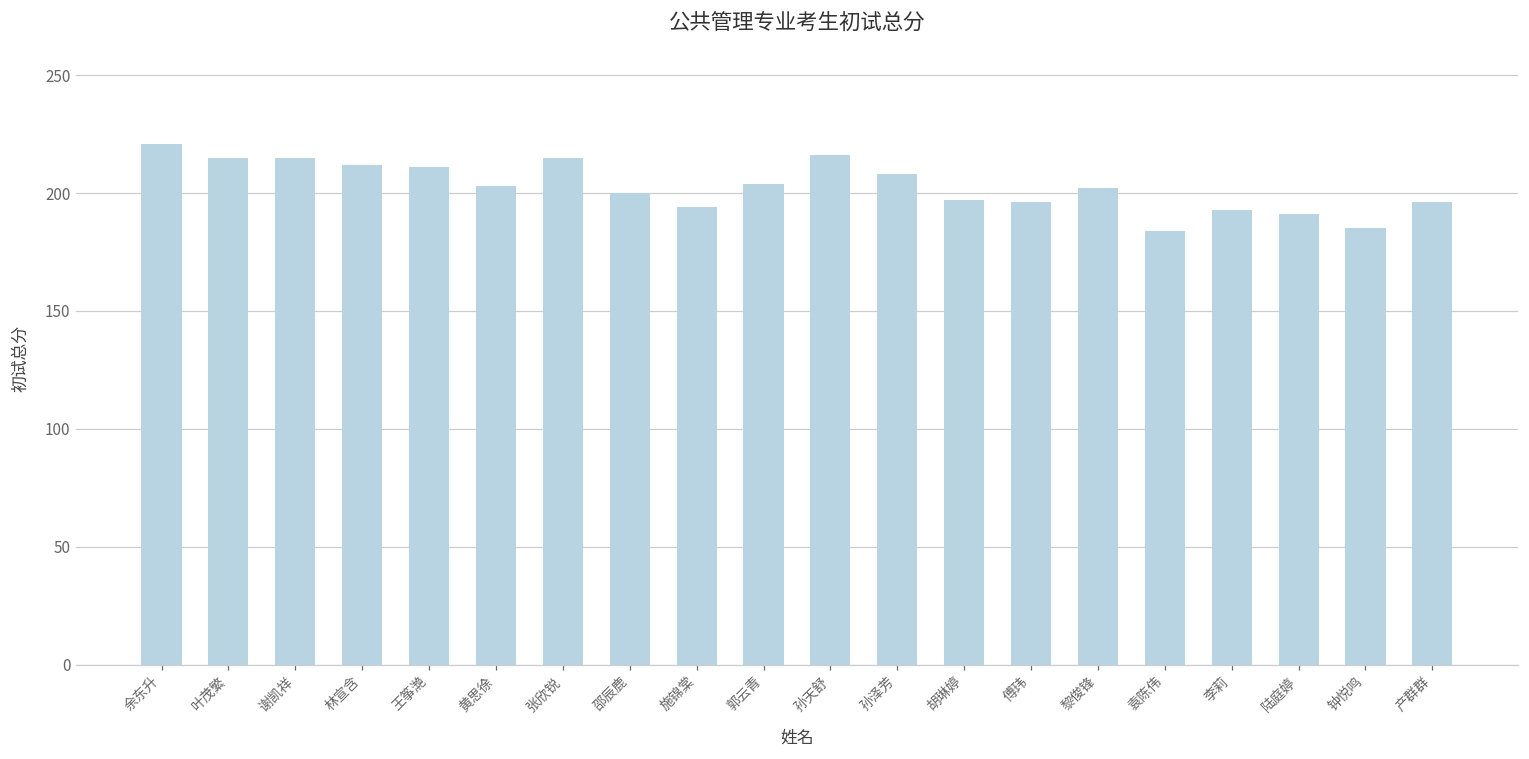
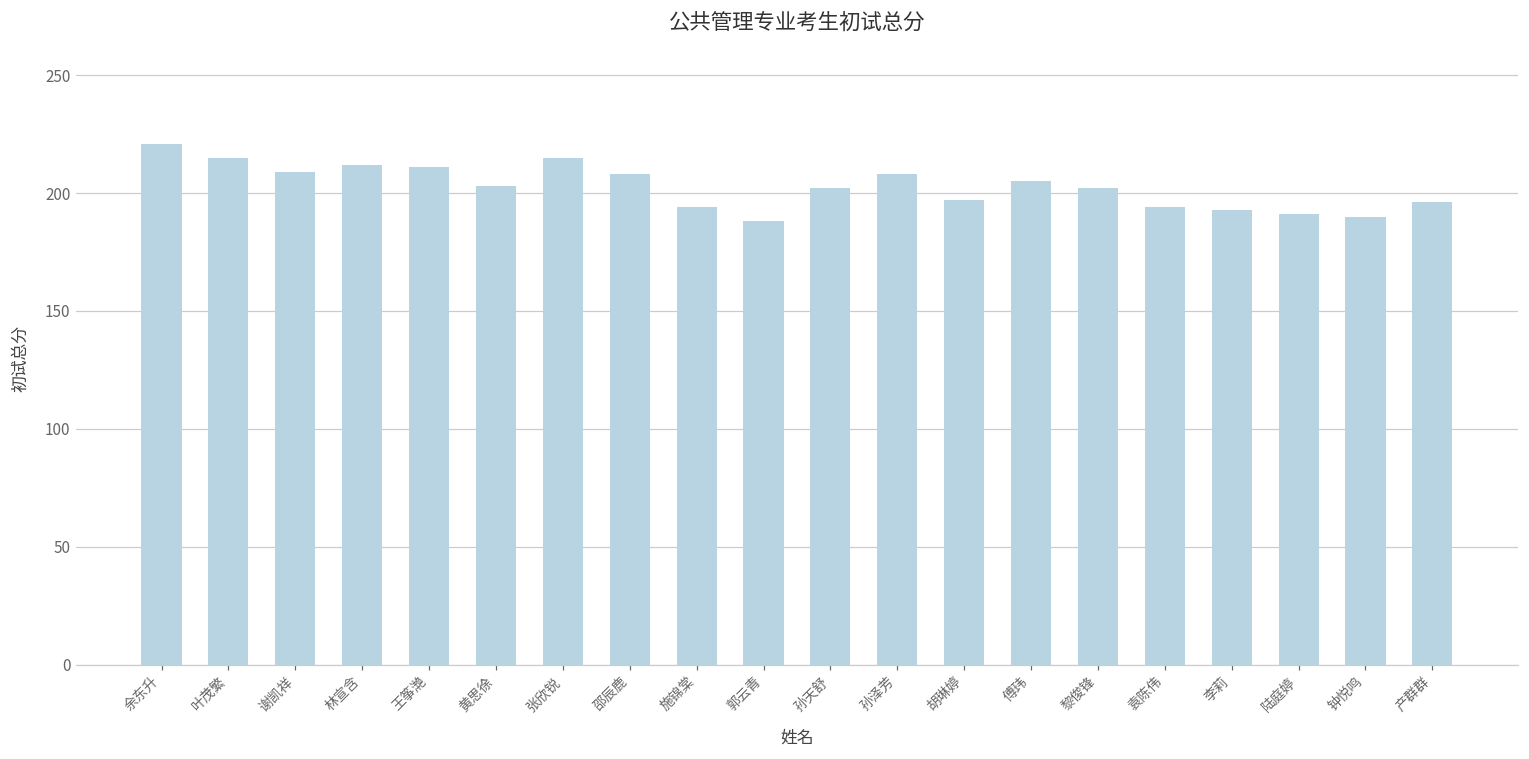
  {
    "余东升": 221,
    "叶茂繁": 215,
-   "谢凯祥": 215,
+   "谢凯祥": 209,
    "林宣含": 212,
    "王筝滟": 211,
    "黄思徐": 203,
    "张欣锐": 215,
-   "邵辰鹿": 200,
+   "邵辰鹿": 208,
    "施锦棠": 194,
-   "郭云青": 204,
-   "孙天舒": 216,
+   "郭云青": 188,
+   "孙天舒": 202,
    "孙泽芳": 208,
    "胡琳婷": 197,
-   "傅玮": 196,
+   "傅玮": 205,
    "黎俊锋": 202,
-   "袁陈伟": 184,
+   "袁陈伟": 194,
    "李莉": 193,
    "陆庭婷": 191,
-   "钟悦鸣": 185,
+   "钟悦鸣": 190,
    "产群群": 196
  }
